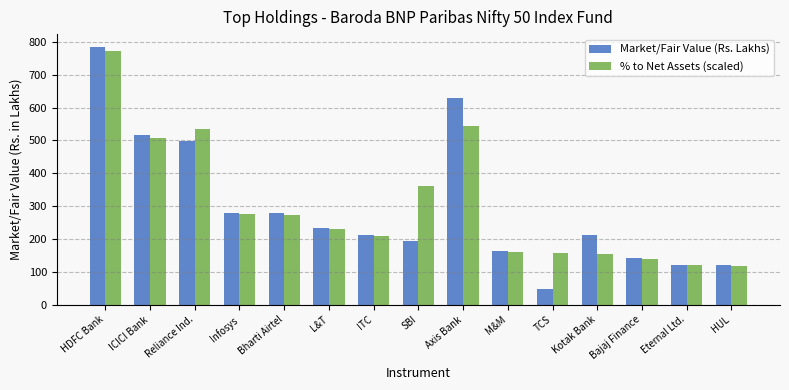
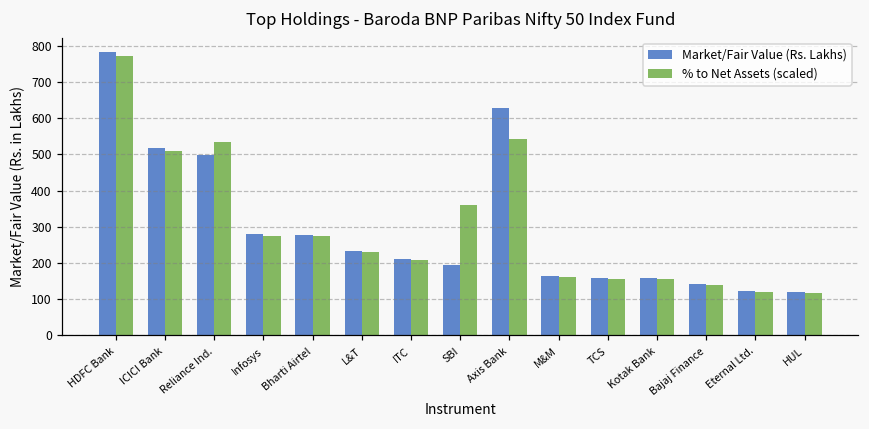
  {
    "Market/Fair Value (Rs. Lakhs)": {
      "HDFC Bank": 780,
      "ICICI Bank": 520,
      "Reliance Ind.": 500,
      "Infosys": 280,
      "Bharti Airtel": 280,
      "L&T": 230,
      "ITC": 210,
      "SBI": 190,
      "Axis Bank": 630,
      "M&M": 160,
-     "TCS": 50,
-     "Kotak Bank": 210,
+     "TCS": 160,
+     "Kotak Bank": 160,
      "Bajaj Finance": 140,
      "Eternal Ltd.": 120,
      "HUL": 120
    },
    "% to Net Assets (scaled)": {
      "HDFC Bank": 770,
      "ICICI Bank": 510,
      "Reliance Ind.": 530,
      "Infosys": 280,
      "Bharti Airtel": 270,
      "L&T": 230,
      "ITC": 210,
      "SBI": 360,
      "Axis Bank": 540,
      "M&M": 160,
      "TCS": 160,
      "Kotak Bank": 160,
      "Bajaj Finance": 140,
      "Eternal Ltd.": 120,
      "HUL": 120
    }
  }
